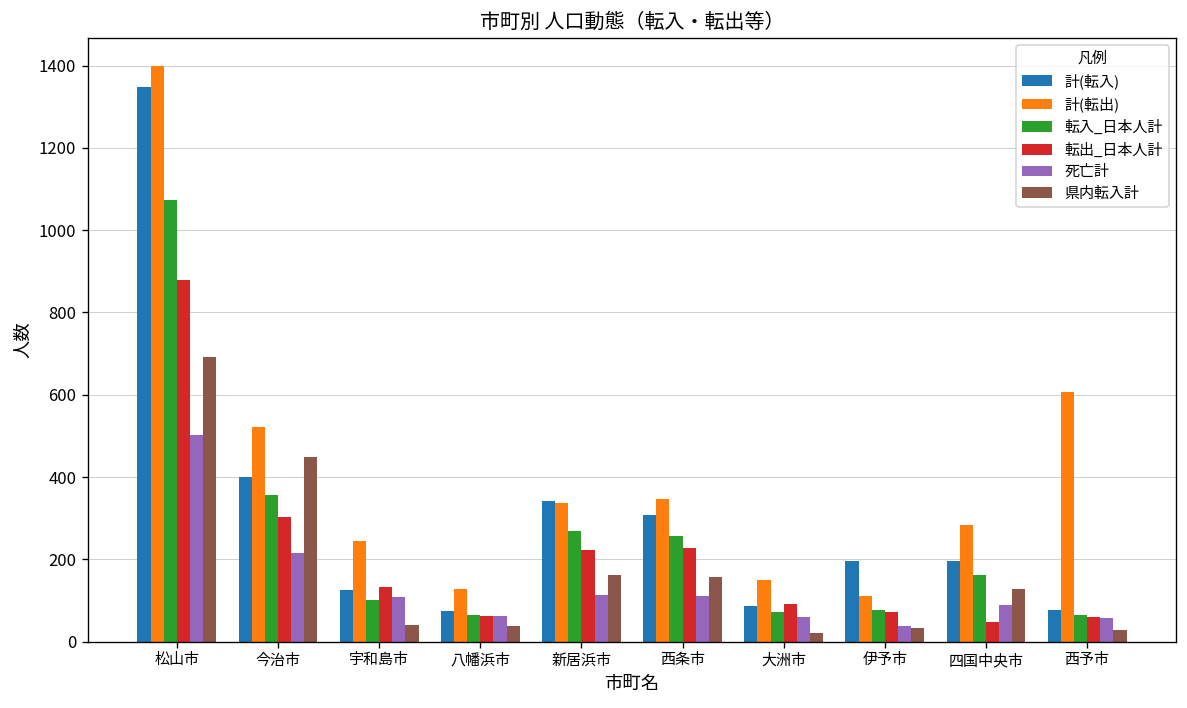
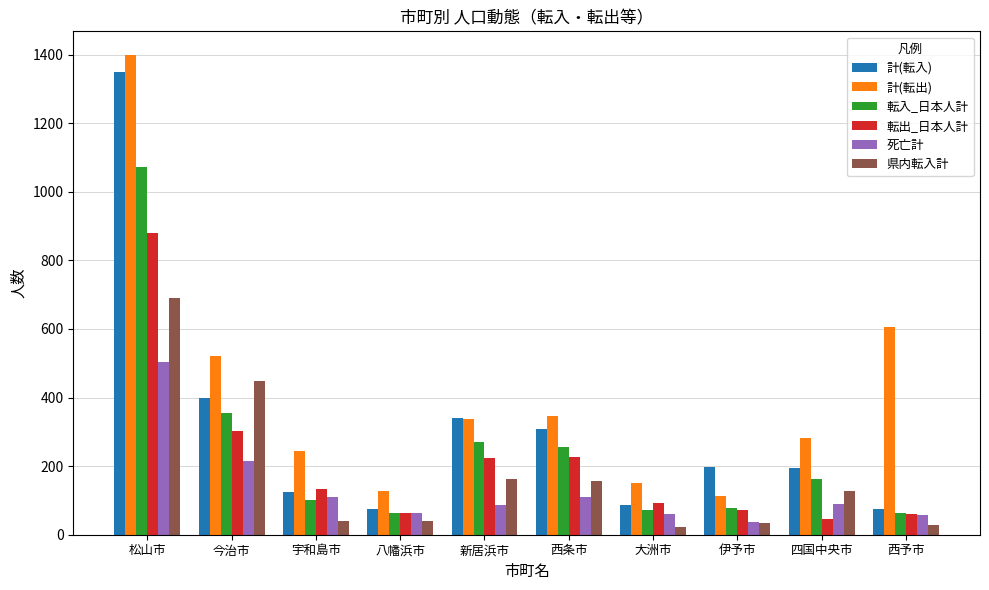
  {
    "計(転入)": {
      "松山市": 1350,
      "今治市": 400,
      "宇和島市": 130,
      "八幡浜市": 70,
      "新居浜市": 340,
      "西条市": 310,
      "大洲市": 90,
      "伊予市": 200,
      "四国中央市": 200,
      "西予市": 80
    },
    "計(転出)": {
      "松山市": 1400,
      "今治市": 520,
      "宇和島市": 250,
      "八幡浜市": 130,
      "新居浜市": 340,
      "西条市": 350,
      "大洲市": 150,
      "伊予市": 110,
      "四国中央市": 280,
      "西予市": 610
    },
    "転入_日本人計": {
      "松山市": 1070,
      "今治市": 360,
      "宇和島市": 100,
      "八幡浜市": 60,
      "新居浜市": 270,
      "西条市": 260,
      "大洲市": 70,
      "伊予市": 80,
      "四国中央市": 160,
      "西予市": 60
    },
    "転出_日本人計": {
      "松山市": 880,
      "今治市": 300,
      "宇和島市": 130,
      "八幡浜市": 60,
      "新居浜市": 220,
      "西条市": 230,
      "大洲市": 90,
      "伊予市": 70,
      "四国中央市": 50,
      "西予市": 60
    },
    "死亡計": {
      "松山市": 500,
      "今治市": 220,
      "宇和島市": 110,
      "八幡浜市": 60,
-     "新居浜市": 110,
+     "新居浜市": 90,
      "西条市": 110,
      "大洲市": 60,
      "伊予市": 40,
      "四国中央市": 90,
      "西予市": 60
    },
    "県内転入計": {
      "松山市": 690,
      "今治市": 450,
      "宇和島市": 40,
      "八幡浜市": 40,
      "新居浜市": 160,
      "西条市": 160,
      "大洲市": 20,
      "伊予市": 30,
      "四国中央市": 130,
      "西予市": 30
    }
  }
